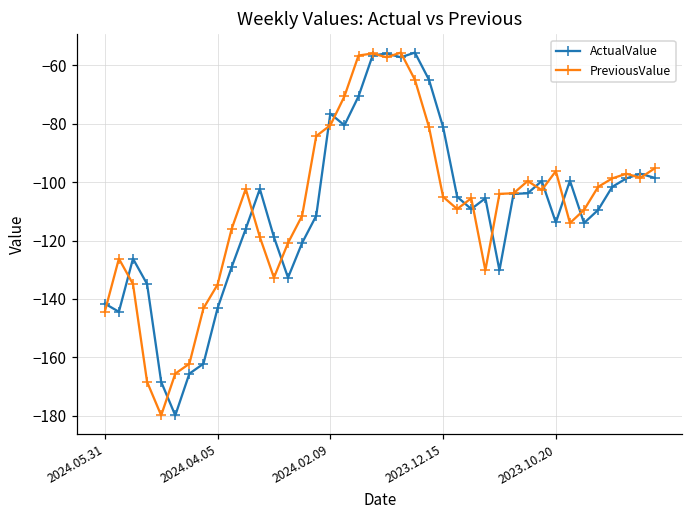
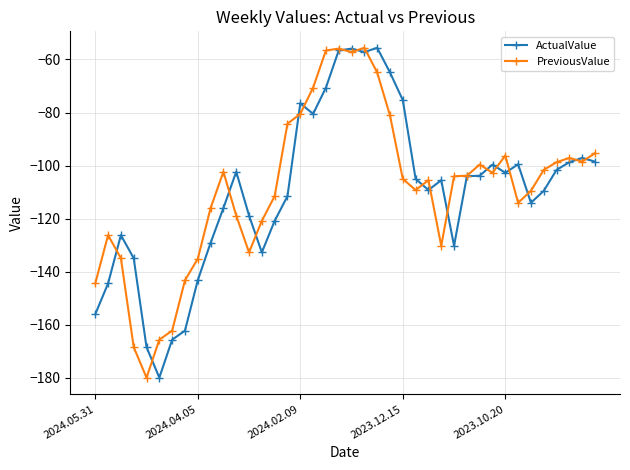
  {
    "ActualValue": {
-     "2024.05.31": -142,
+     "2024.05.31": -156,
      "2024.04.05": -143,
      "2024.02.09": -77,
-     "2023.12.15": -81,
-     "2023.10.20": -114
+     "2023.12.15": -75,
+     "2023.10.20": -103
    },
    "PreviousValue": {
      "2024.05.31": -144,
      "2024.04.05": -135,
      "2024.02.09": -81,
      "2023.12.15": -105,
      "2023.10.20": -96
    }
  }
